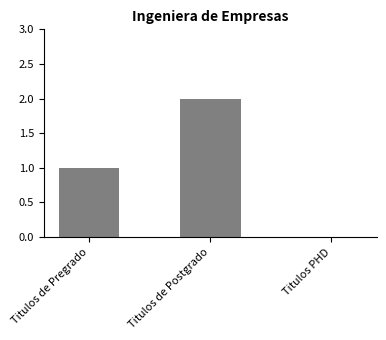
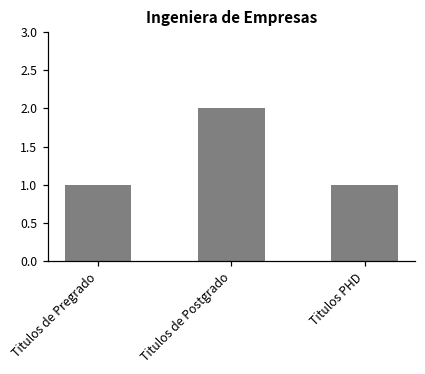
  {
    "Titulos de Pregrado": 1,
    "Titulos de Postgrado": 2,
-   "Titulos PHD": 0
+   "Titulos PHD": 1
  }
